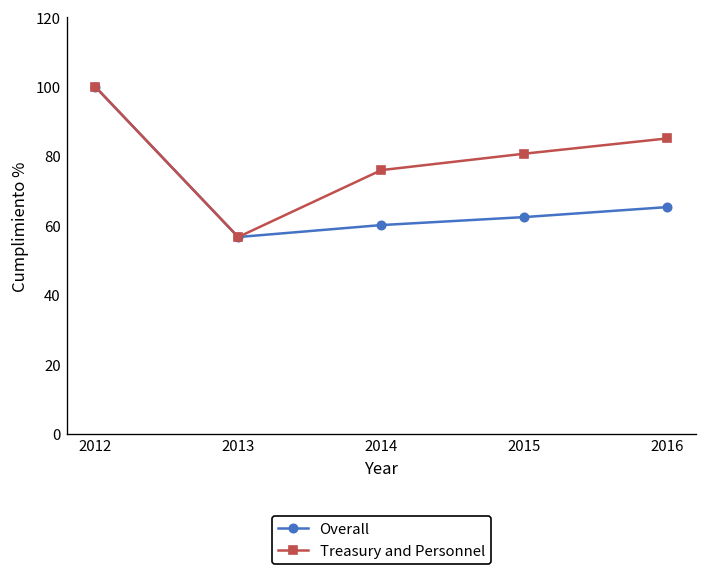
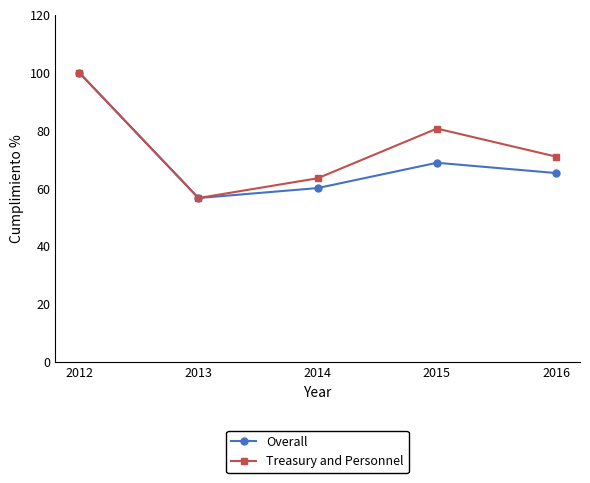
  {
    "Overall": {
      "2014": 60,
-     "2015": 62,
+     "2015": 69,
      "2016": 65
    },
    "Treasury and Personnel": {
-     "2014": 76,
+     "2014": 64,
      "2015": 81,
-     "2016": 85
+     "2016": 71
    }
  }
